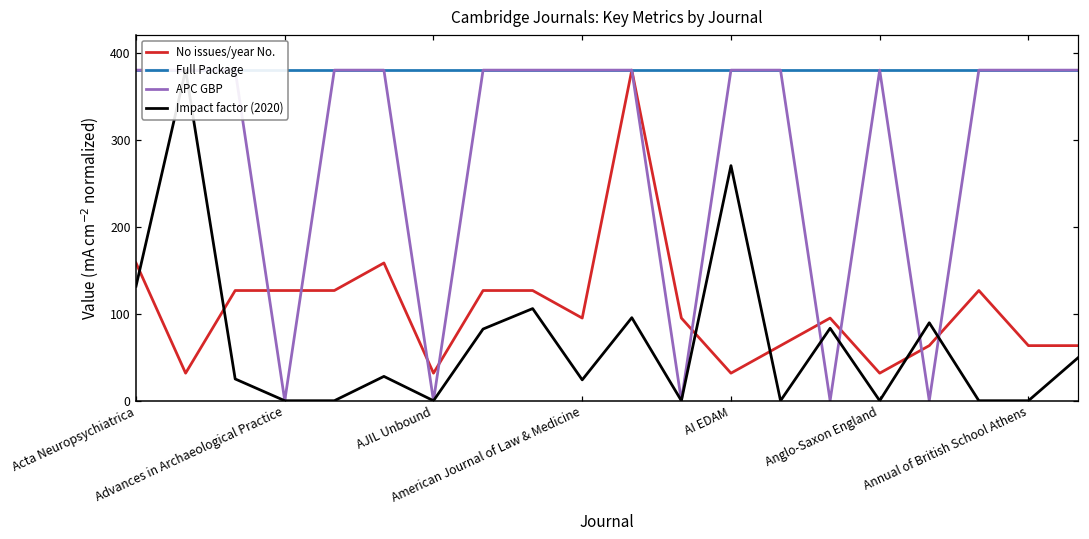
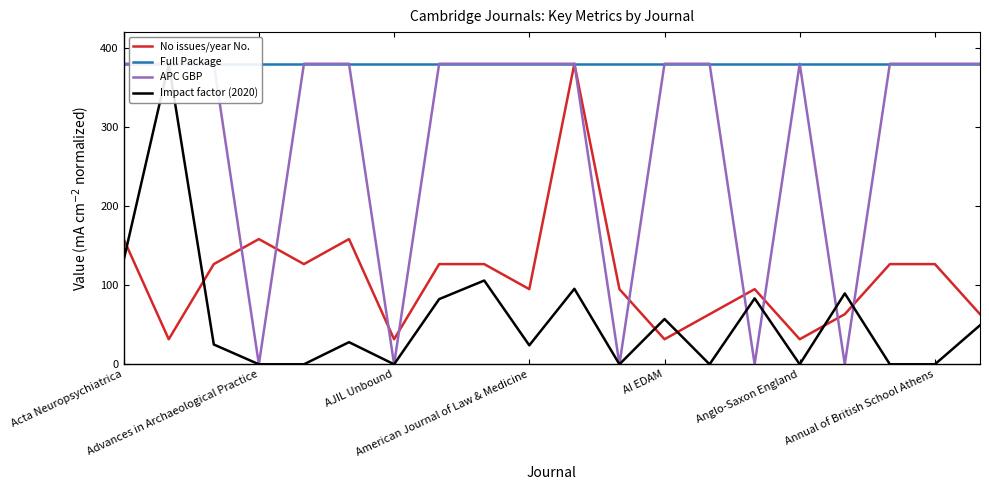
  {
    "No issues/year No.": {
      "Acta Neuropsychiatrica": 160,
-     "Advances in Archaeological Practice": 130,
+     "Advances in Archaeological Practice": 160,
      "AJIL Unbound": 30,
      "American Journal of Law & Medicine": 100,
      "AI EDAM": 30,
      "Anglo-Saxon England": 30,
-     "Annual of British School Athens": 60
+     "Annual of British School Athens": 130
    },
    "Full Package": {
      "AJIL Unbound": 380
    },
    "Impact factor (2020)": {
      "Acta Neuropsychiatrica": 130,
      "American Journal of Law & Medicine": 20,
-     "AI EDAM": 270,
+     "AI EDAM": 60,
      "Anglo-Saxon England": 0,
      "Annual of British School Athens": 0
    }
  }
